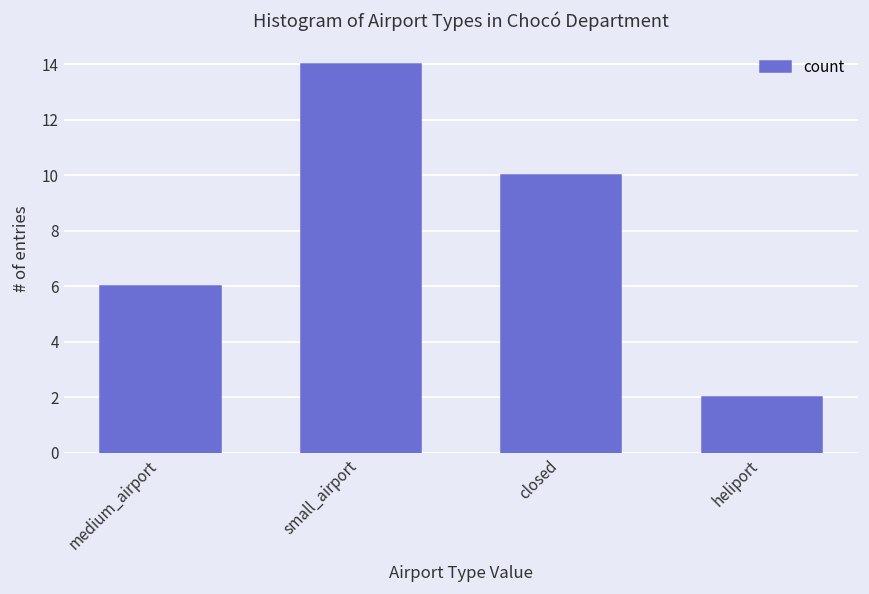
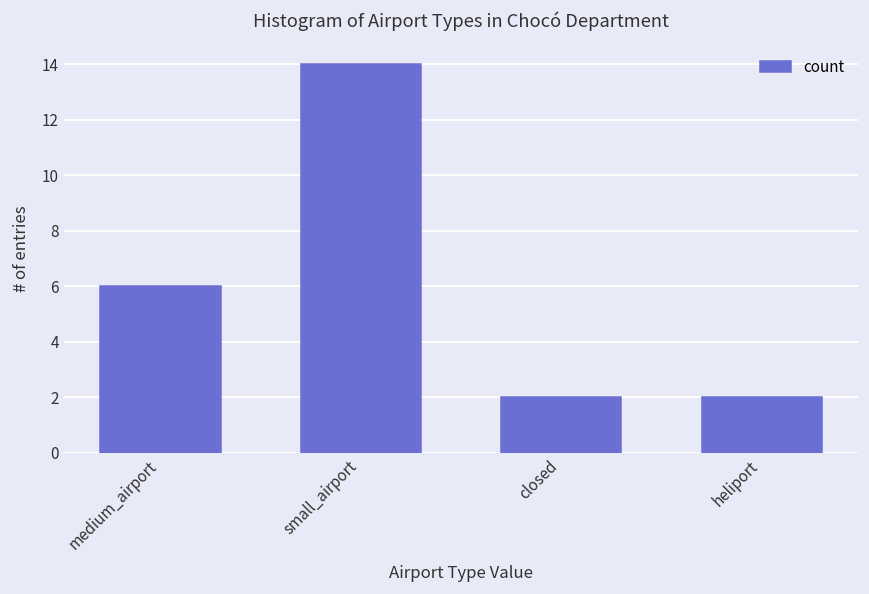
  {
    "medium_airport": 6,
    "small_airport": 14,
-   "closed": 10,
+   "closed": 2,
    "heliport": 2
  }
